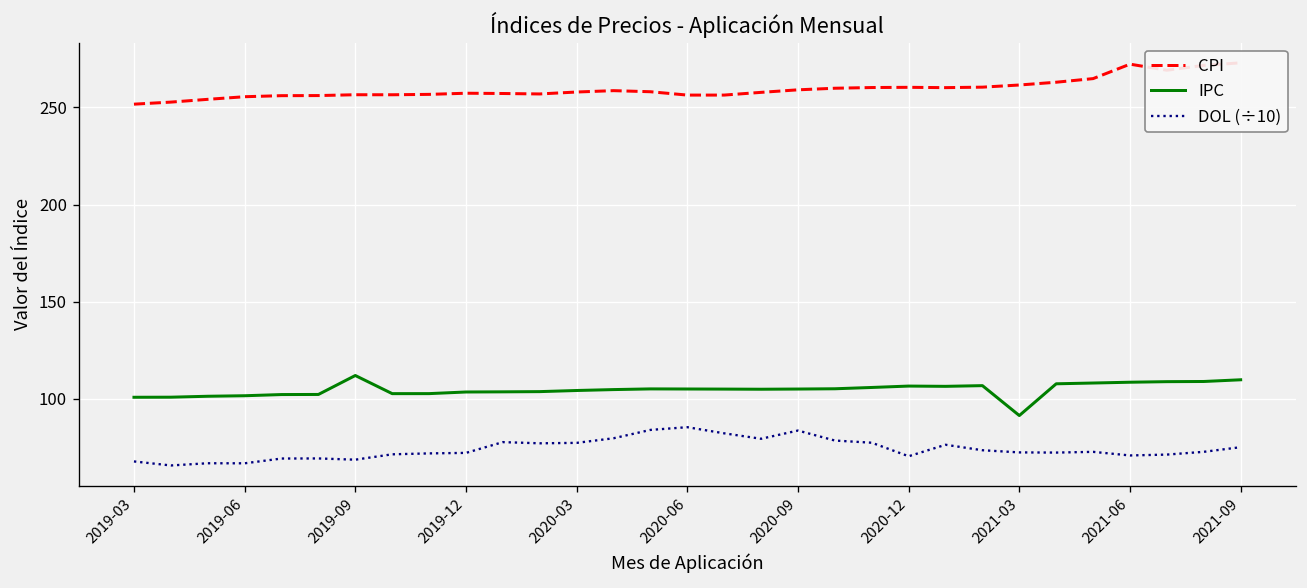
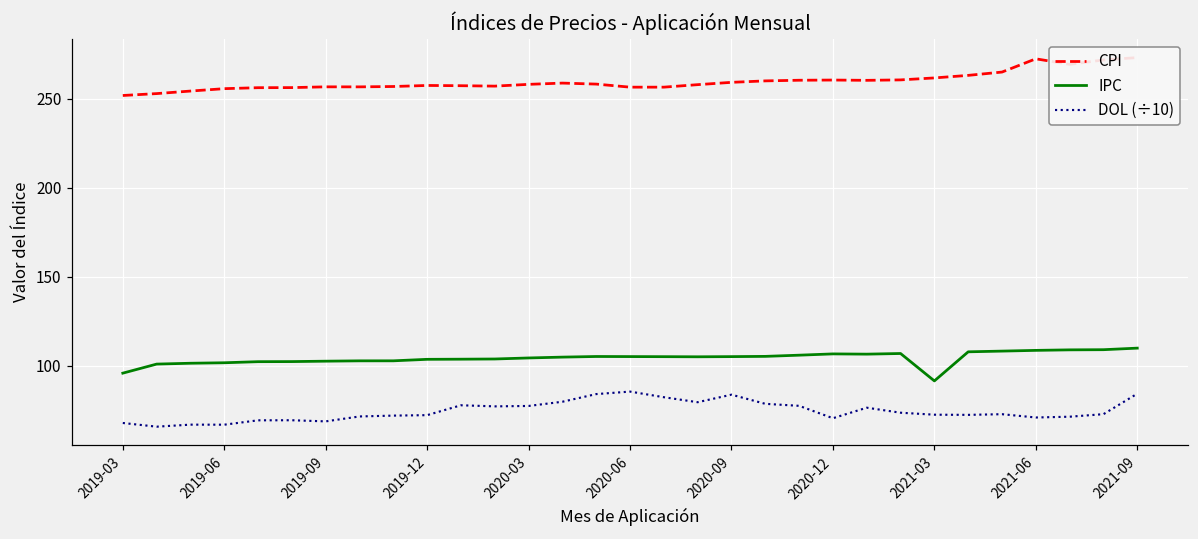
  {
    "CPI": {
      "2019-03": 252,
      "2019-06": 256,
      "2019-09": 257,
      "2019-12": 257,
      "2020-03": 258,
      "2020-06": 256,
      "2020-09": 259,
      "2020-12": 260,
      "2021-03": 262,
      "2021-06": 272
    },
    "IPC": {
-     "2019-03": 101,
+     "2019-03": 96,
      "2019-06": 102,
-     "2019-09": 112,
+     "2019-09": 102,
      "2019-12": 103,
      "2020-03": 104,
      "2020-06": 105,
      "2020-09": 105,
      "2020-12": 107,
      "2021-03": 91,
      "2021-06": 109,
      "2021-09": 110
    },
    "DOL (÷10)": {
      "2019-03": 68,
      "2019-06": 67,
      "2019-09": 69,
      "2019-12": 72,
      "2020-03": 77,
      "2020-06": 85,
      "2020-09": 84,
      "2020-12": 70,
      "2021-03": 72,
      "2021-06": 71,
-     "2021-09": 75
+     "2021-09": 84
    }
  }
